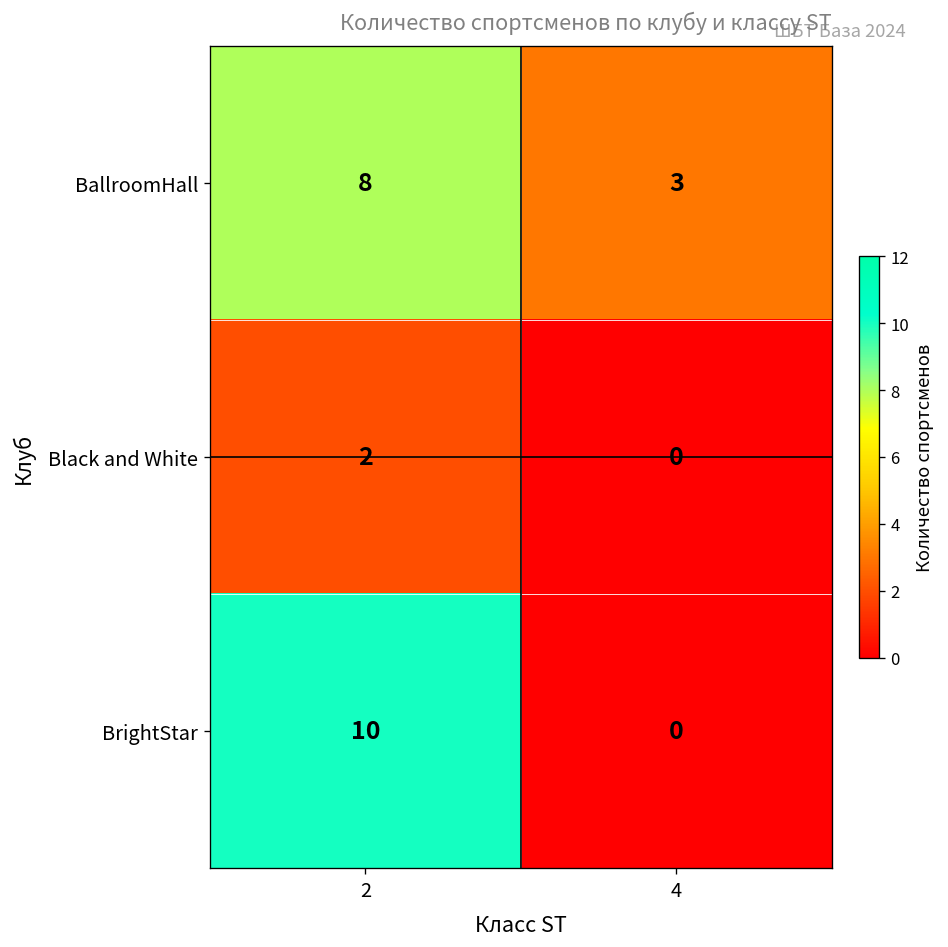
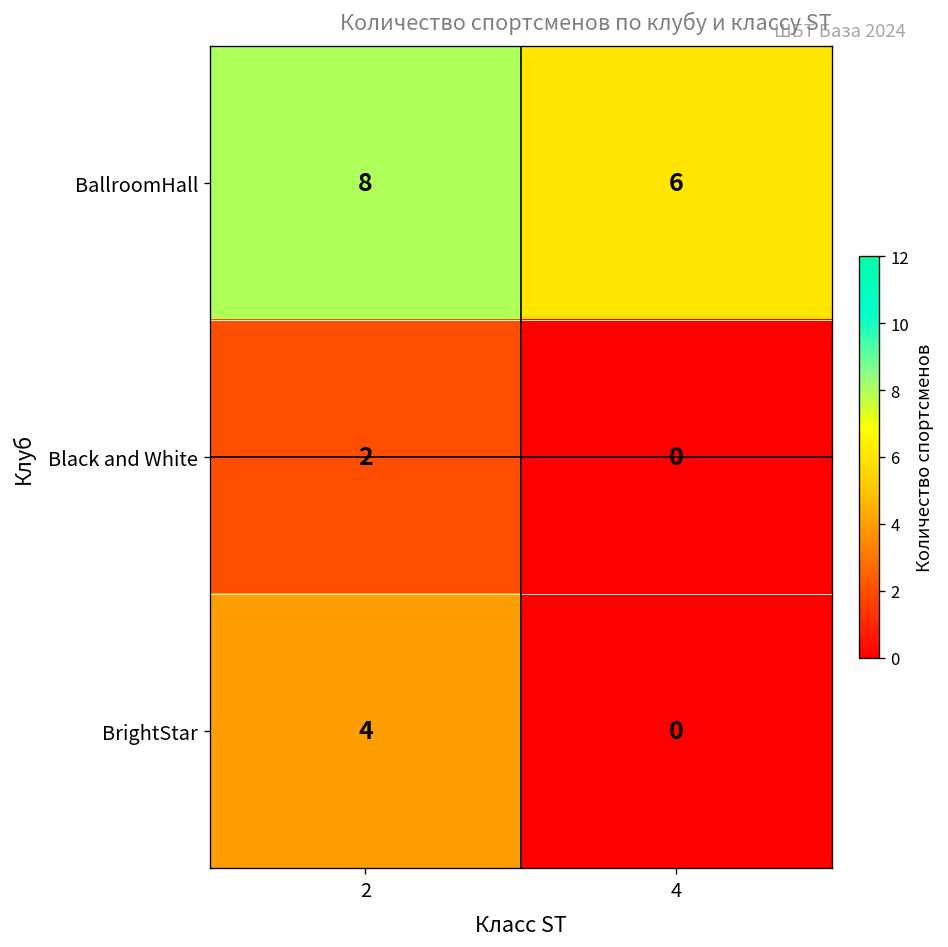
  {
    "BallroomHall": {
      "2": 8,
-     "4": 3
+     "4": 6
    },
    "Black and White": {
      "2": 2,
      "4": 0
    },
    "BrightStar": {
-     "2": 10,
+     "2": 4,
      "4": 0
    }
  }
